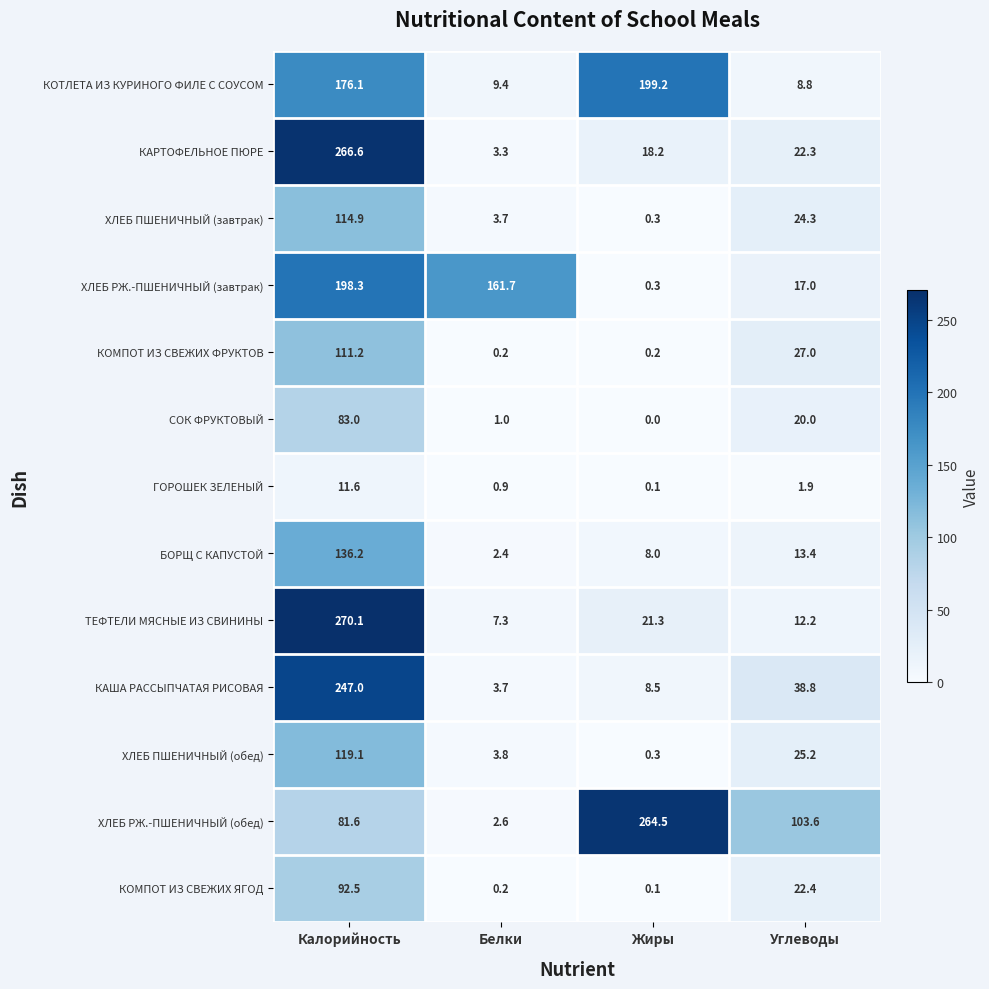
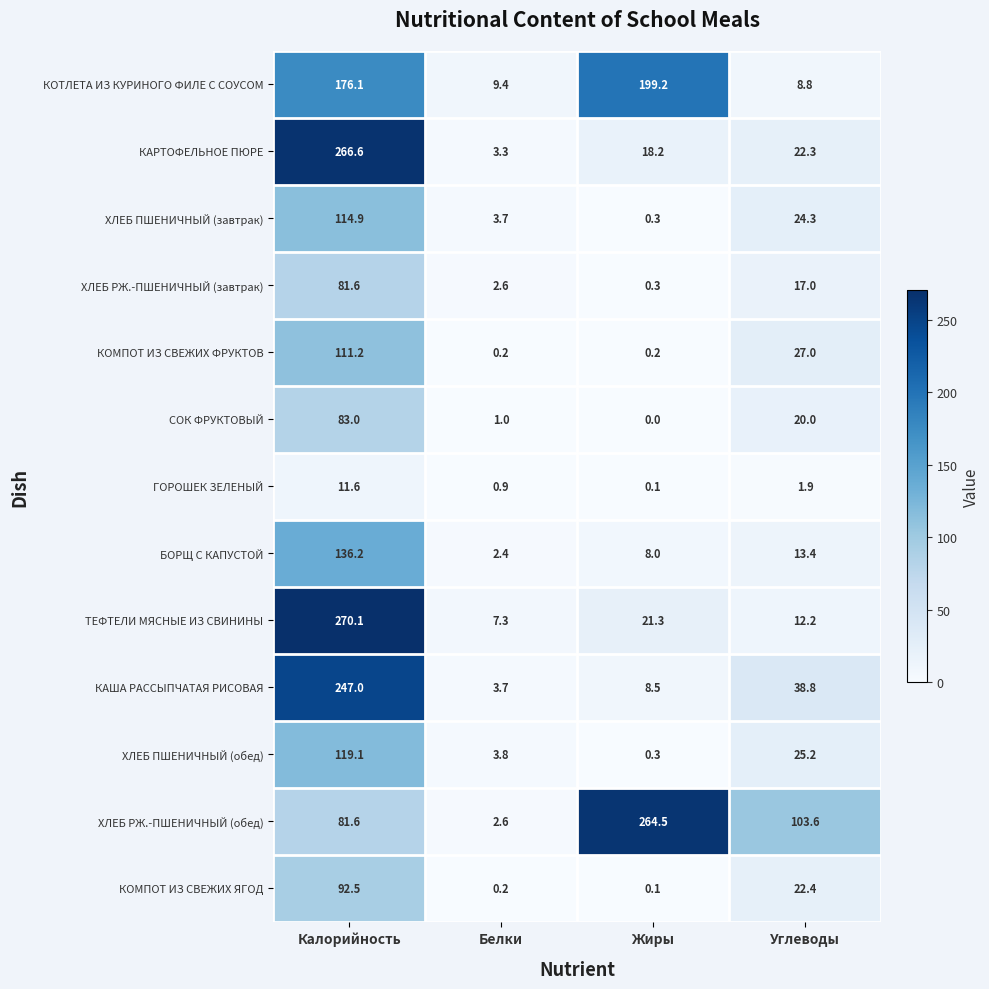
  {
    "КОТЛЕТА ИЗ КУРИНОГО ФИЛЕ С СОУСОМ": {
      "Калорийность": 176.1,
      "Белки": 9.4,
      "Жиры": 199.2,
      "Углеводы": 8.8
    },
    "КАРТОФЕЛЬНОЕ ПЮРЕ": {
      "Калорийность": 266.6,
      "Белки": 3.3,
      "Жиры": 18.2,
      "Углеводы": 22.3
    },
    "ХЛЕБ ПШЕНИЧНЫЙ (завтрак)": {
      "Калорийность": 114.9,
      "Белки": 3.7,
      "Жиры": 0.3,
      "Углеводы": 24.3
    },
    "ХЛЕБ РЖ.-ПШЕНИЧНЫЙ (завтрак)": {
-     "Калорийность": 198.3,
-     "Белки": 161.7,
+     "Калорийность": 81.6,
+     "Белки": 2.6,
      "Жиры": 0.3,
      "Углеводы": 17.0
    },
    "КОМПОТ ИЗ СВЕЖИХ ФРУКТОВ": {
      "Калорийность": 111.2,
      "Белки": 0.2,
      "Жиры": 0.2,
      "Углеводы": 27.0
    },
    "СОК ФРУКТОВЫЙ": {
      "Калорийность": 83.0,
      "Белки": 1.0,
      "Жиры": 0.0,
      "Углеводы": 20.0
    },
    "ГОРОШЕК ЗЕЛЕНЫЙ": {
      "Калорийность": 11.6,
      "Белки": 0.9,
      "Жиры": 0.1,
      "Углеводы": 1.9
    },
    "БОРЩ С КАПУСТОЙ": {
      "Калорийность": 136.2,
      "Белки": 2.4,
      "Жиры": 8.0,
      "Углеводы": 13.4
    },
    "ТЕФТЕЛИ МЯСНЫЕ ИЗ СВИНИНЫ": {
      "Калорийность": 270.1,
      "Белки": 7.3,
      "Жиры": 21.3,
      "Углеводы": 12.2
    },
    "КАША РАССЫПЧАТАЯ РИСОВАЯ": {
      "Калорийность": 247.0,
      "Белки": 3.7,
      "Жиры": 8.5,
      "Углеводы": 38.8
    },
    "ХЛЕБ ПШЕНИЧНЫЙ (обед)": {
      "Калорийность": 119.1,
      "Белки": 3.8,
      "Жиры": 0.3,
      "Углеводы": 25.2
    },
    "ХЛЕБ РЖ.-ПШЕНИЧНЫЙ (обед)": {
      "Калорийность": 81.6,
      "Белки": 2.6,
      "Жиры": 264.5,
      "Углеводы": 103.6
    },
    "КОМПОТ ИЗ СВЕЖИХ ЯГОД": {
      "Калорийность": 92.5,
      "Белки": 0.2,
      "Жиры": 0.1,
      "Углеводы": 22.4
    }
  }
